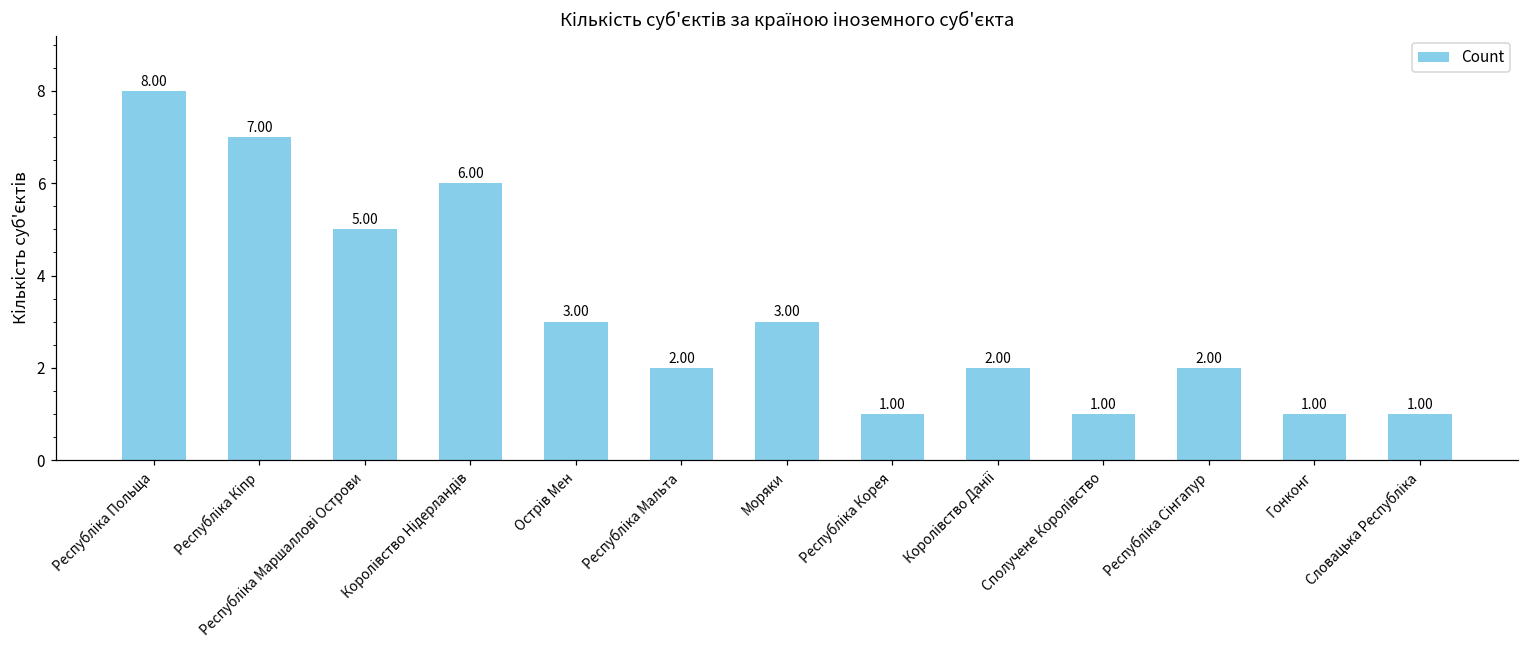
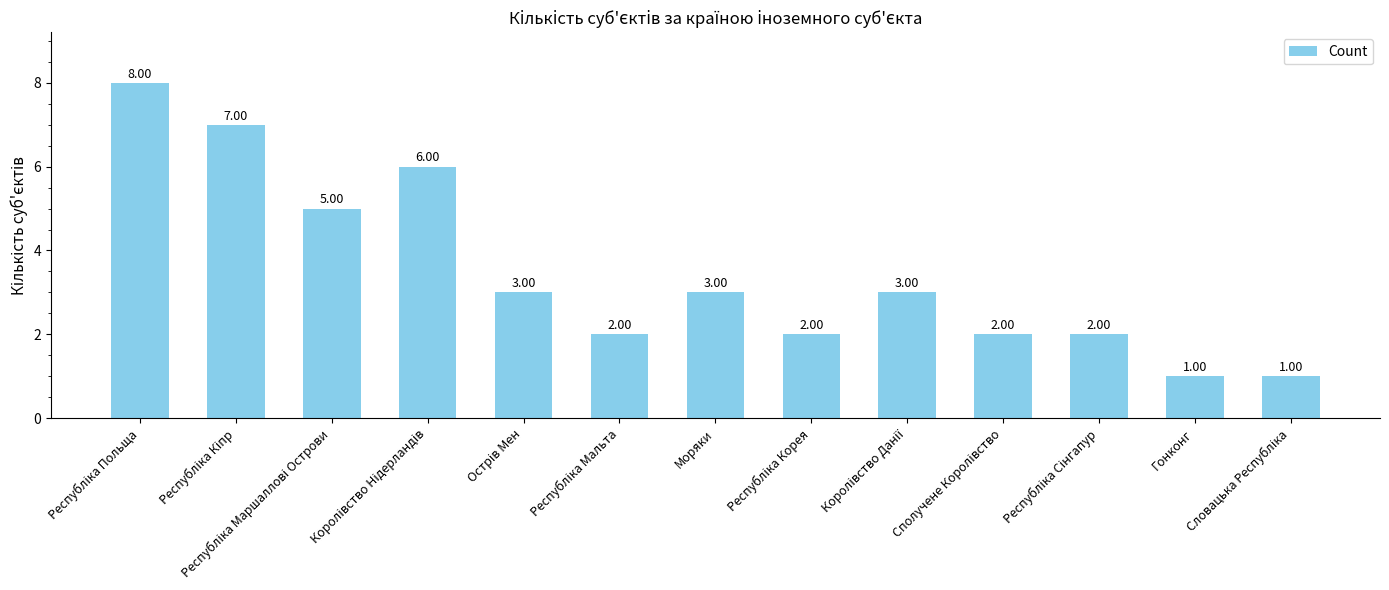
  {
    "Республіка Польща": 8.00,
    "Республіка Кіпр": 7.00,
    "Республіка Маршаллові Острови": 5.00,
    "Королівство Нідерландів": 6.00,
    "Острів Мен": 3.00,
    "Республіка Мальта": 2.00,
    "Моряки": 3.00,
-   "Республіка Корея": 1.00,
-   "Королівство Данії": 2.00,
-   "Сполучене Королівство": 1.00,
+   "Республіка Корея": 2.00,
+   "Королівство Данії": 3.00,
+   "Сполучене Королівство": 2.00,
    "Республіка Сінгапур": 2.00,
    "Гонконг": 1.00,
    "Словацька Республіка": 1.00
  }
